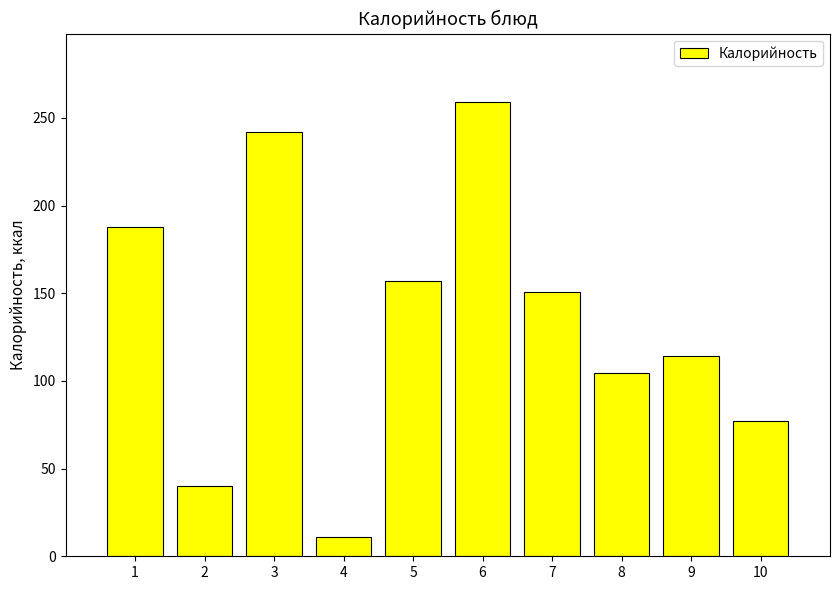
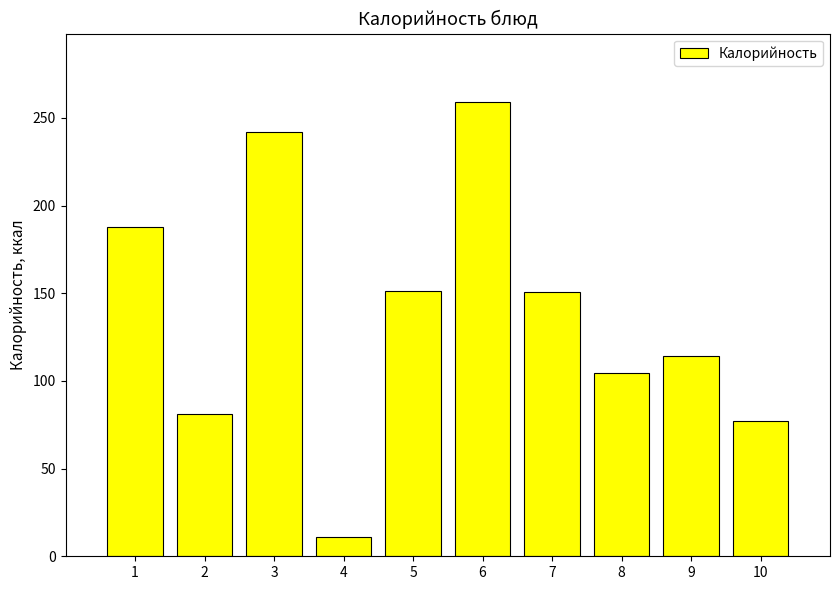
  {
    "1": 188,
-   "2": 40,
+   "2": 81,
    "3": 242,
    "4": 11,
-   "5": 157,
+   "5": 152,
    "6": 259,
    "7": 151,
    "8": 104,
    "9": 114,
    "10": 77
  }
